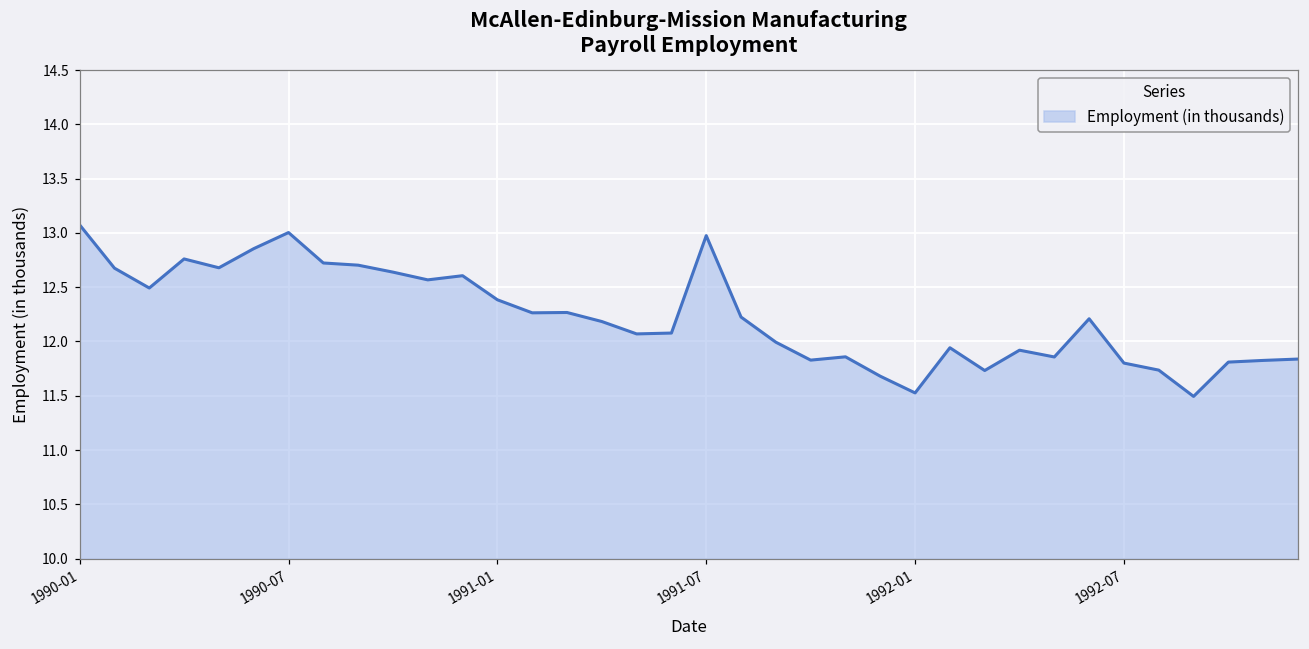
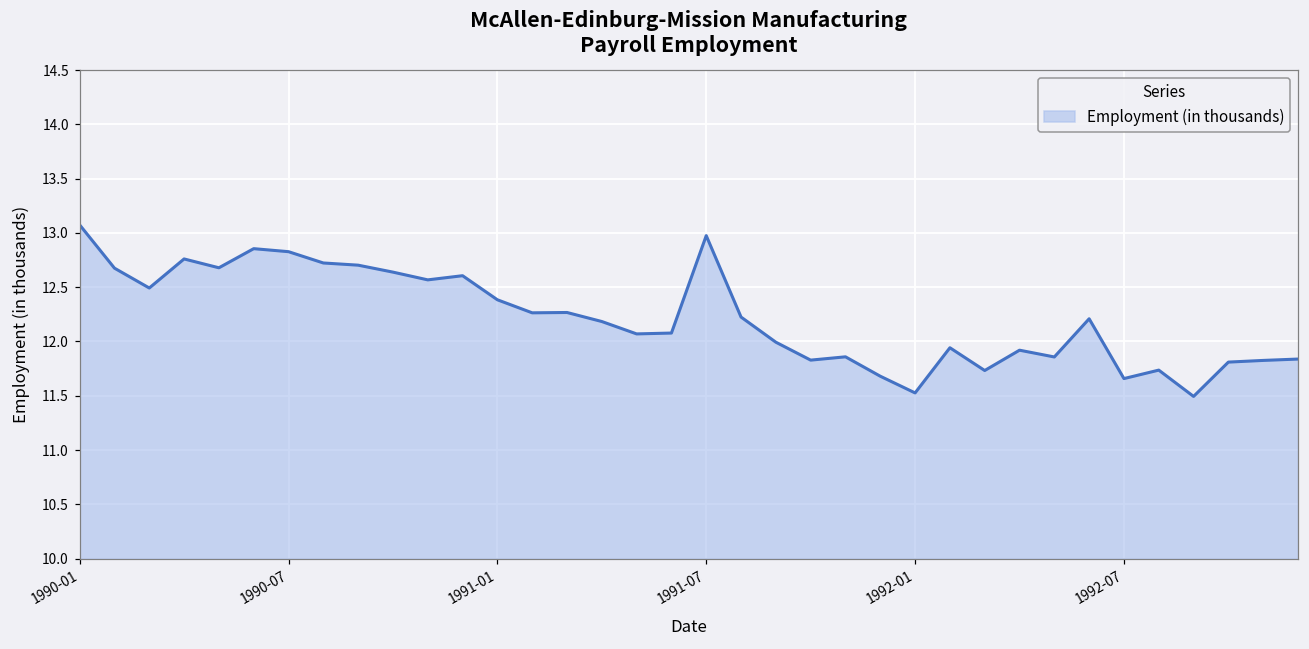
  {
    "1990-01": 13.1,
-   "1990-07": 13.0,
+   "1990-07": 12.8,
    "1991-01": 12.4,
    "1991-07": 13.0,
    "1992-01": 11.5,
-   "1992-07": 11.8
+   "1992-07": 11.7
  }
